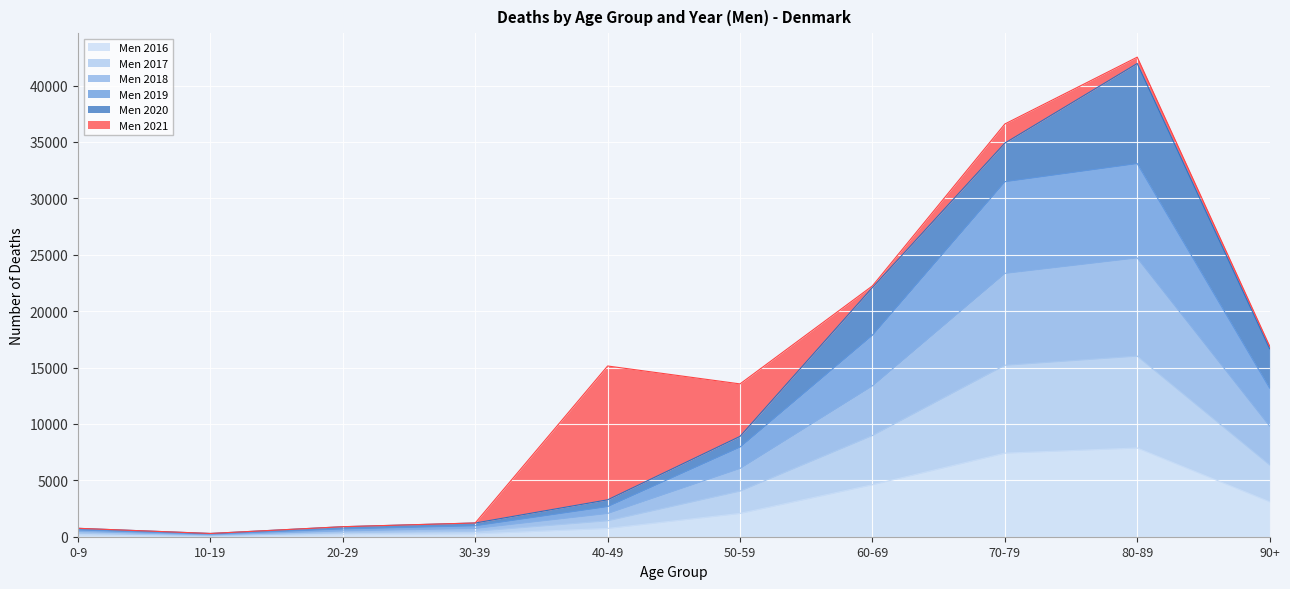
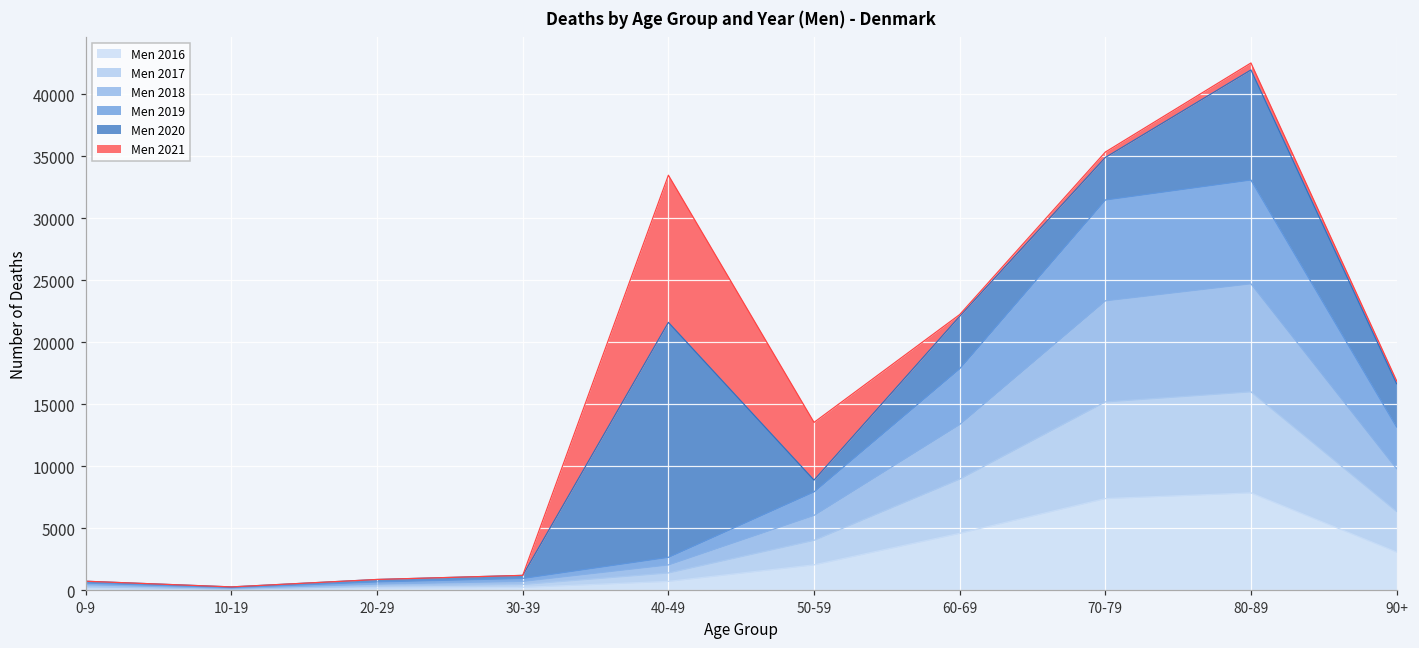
  {
    "Men 2020": {
-     "40-49": 600,
+     "40-49": 18900,
      "50-59": 900,
      "70-79": 3400,
      "80-89": 8900,
      "90+": 3500
    },
    "Men 2021": {
      "40-49": 11900,
      "50-59": 4700,
-     "70-79": 1700,
+     "70-79": 400,
      "80-89": 600,
      "90+": 200
    }
  }
